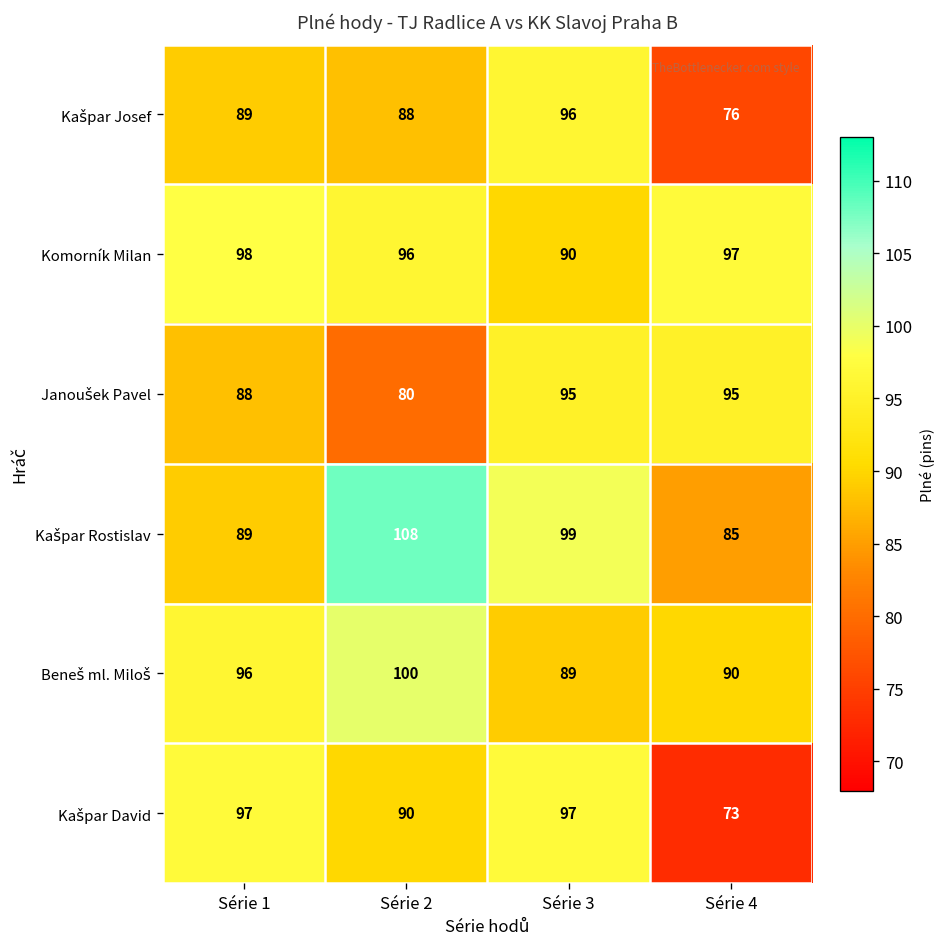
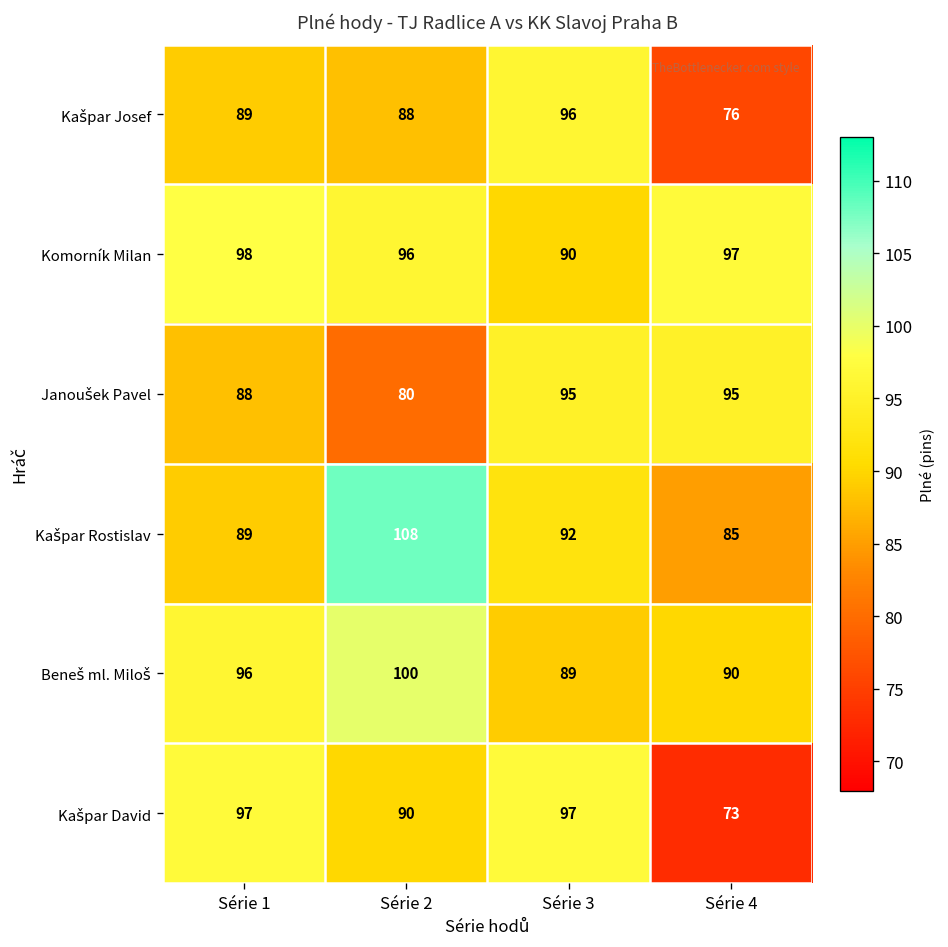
  {
    "Kašpar Josef": {
      "Série 1": 89,
      "Série 2": 88,
      "Série 3": 96
    },
    "Komorník Milan": {
      "Série 1": 98,
      "Série 2": 96,
      "Série 3": 90,
      "Série 4": 97
    },
    "Janoušek Pavel": {
      "Série 1": 88,
      "Série 2": 80,
      "Série 3": 95,
      "Série 4": 95
    },
    "Kašpar Rostislav": {
      "Série 1": 89,
      "Série 2": 108,
-     "Série 3": 99,
+     "Série 3": 92,
      "Série 4": 85
    },
    "Beneš ml. Miloš": {
      "Série 1": 96,
      "Série 2": 100,
      "Série 3": 89,
      "Série 4": 90
    },
    "Kašpar David": {
      "Série 1": 97,
      "Série 2": 90,
      "Série 3": 97,
      "Série 4": 73
    }
  }
